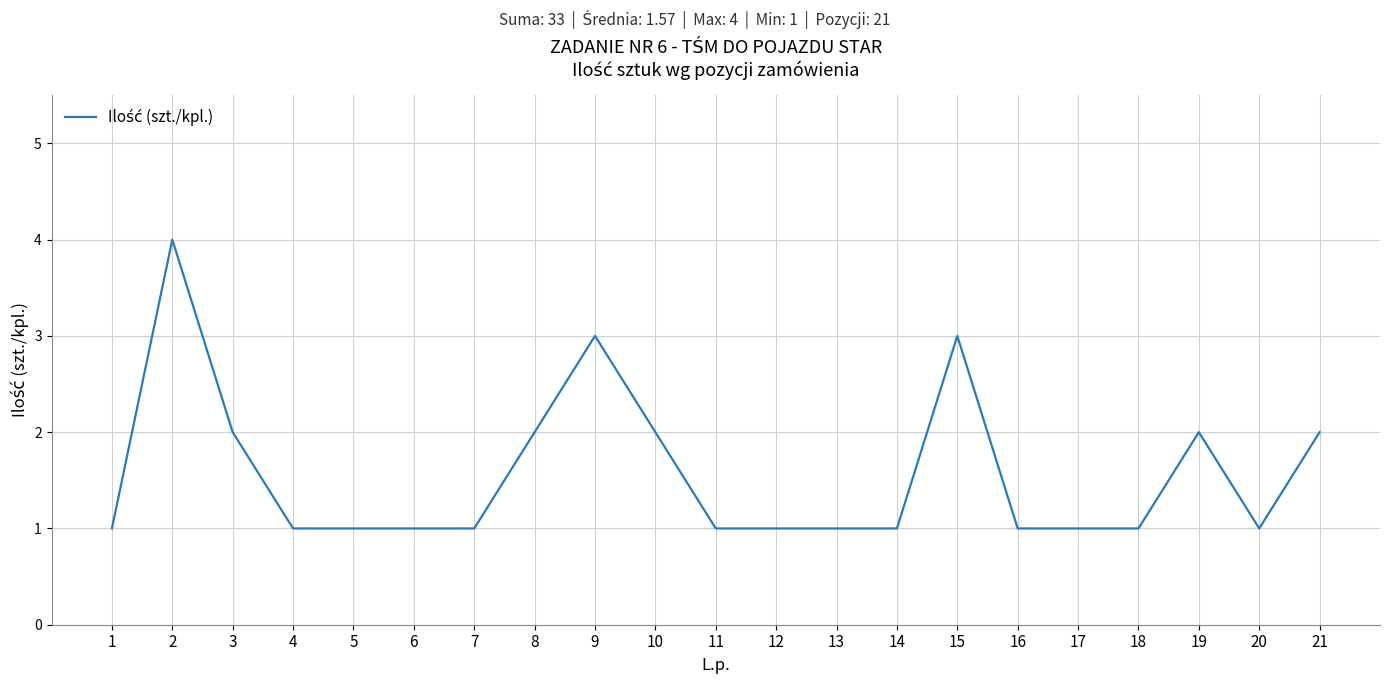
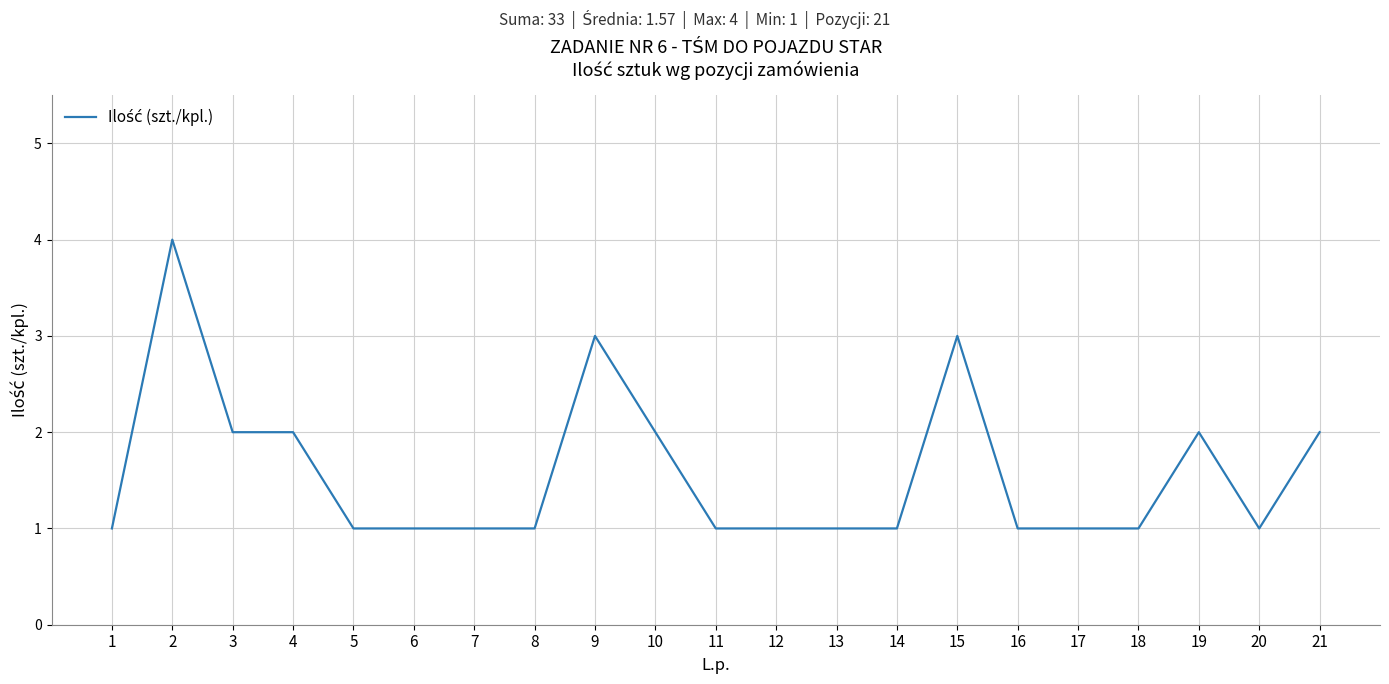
  {
    "1": 1,
    "2": 4,
    "3": 2,
-   "4": 1,
+   "4": 2,
    "5": 1,
    "6": 1,
    "7": 1,
-   "8": 2,
+   "8": 1,
    "9": 3,
    "10": 2,
    "11": 1,
    "12": 1,
    "13": 1,
    "14": 1,
    "15": 3,
    "16": 1,
    "17": 1,
    "18": 1,
    "19": 2,
    "20": 1,
    "21": 2
  }
